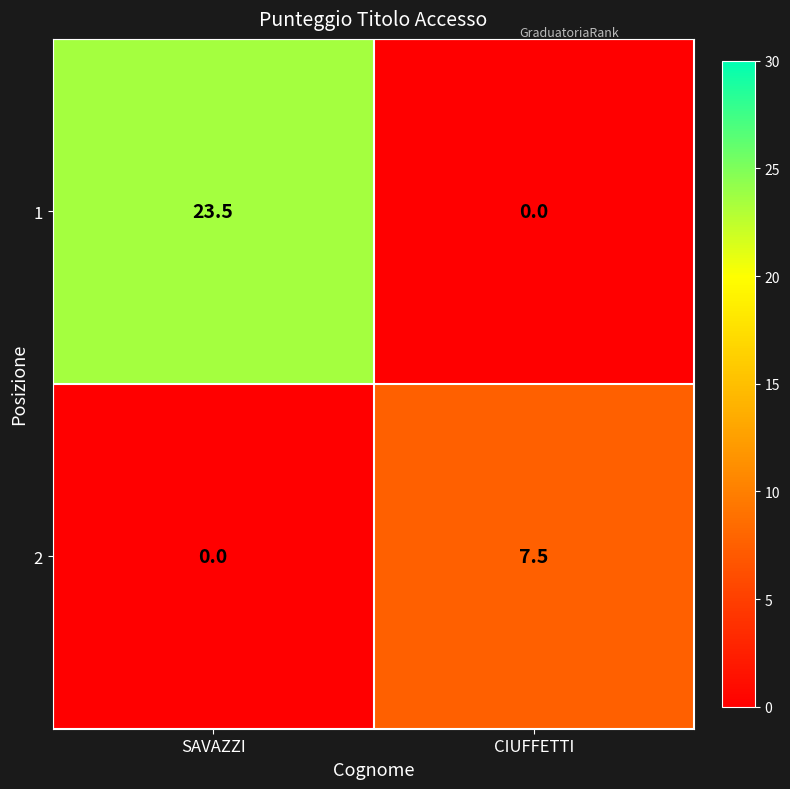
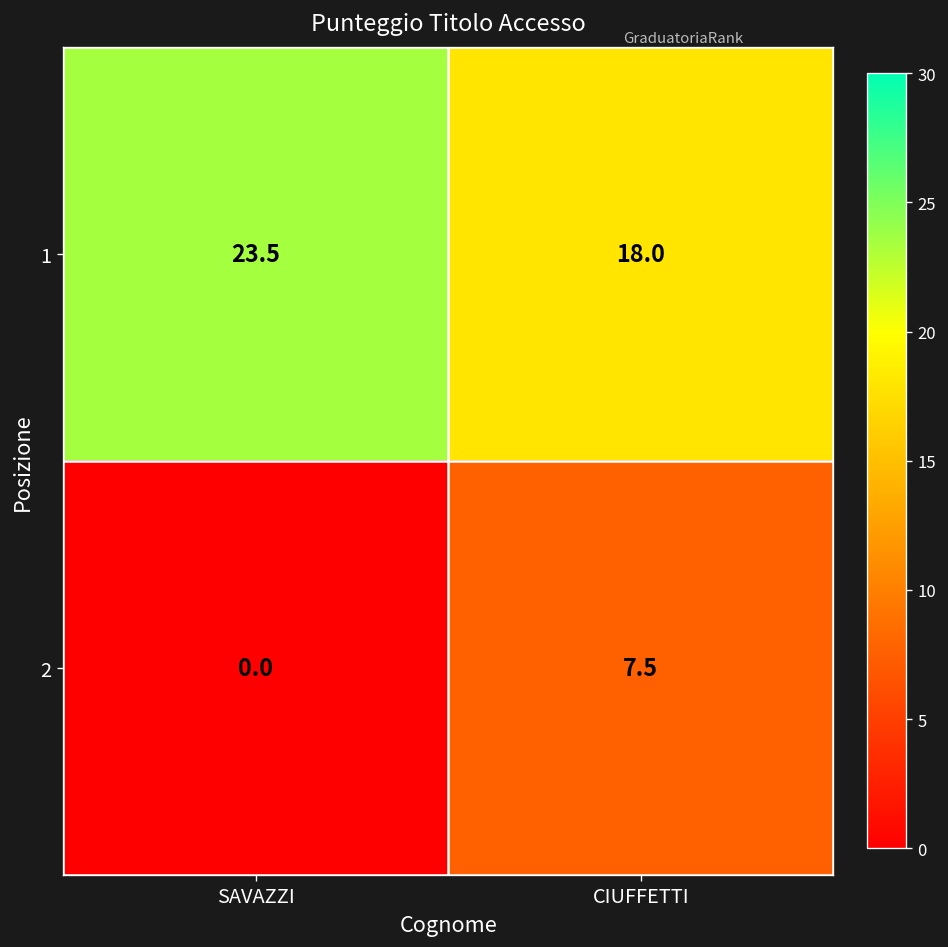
  {
    "1": {
      "SAVAZZI": 23.5,
-     "CIUFFETTI": 0.0
+     "CIUFFETTI": 18.0
    },
    "2": {
      "SAVAZZI": 0.0,
      "CIUFFETTI": 7.5
    }
  }
